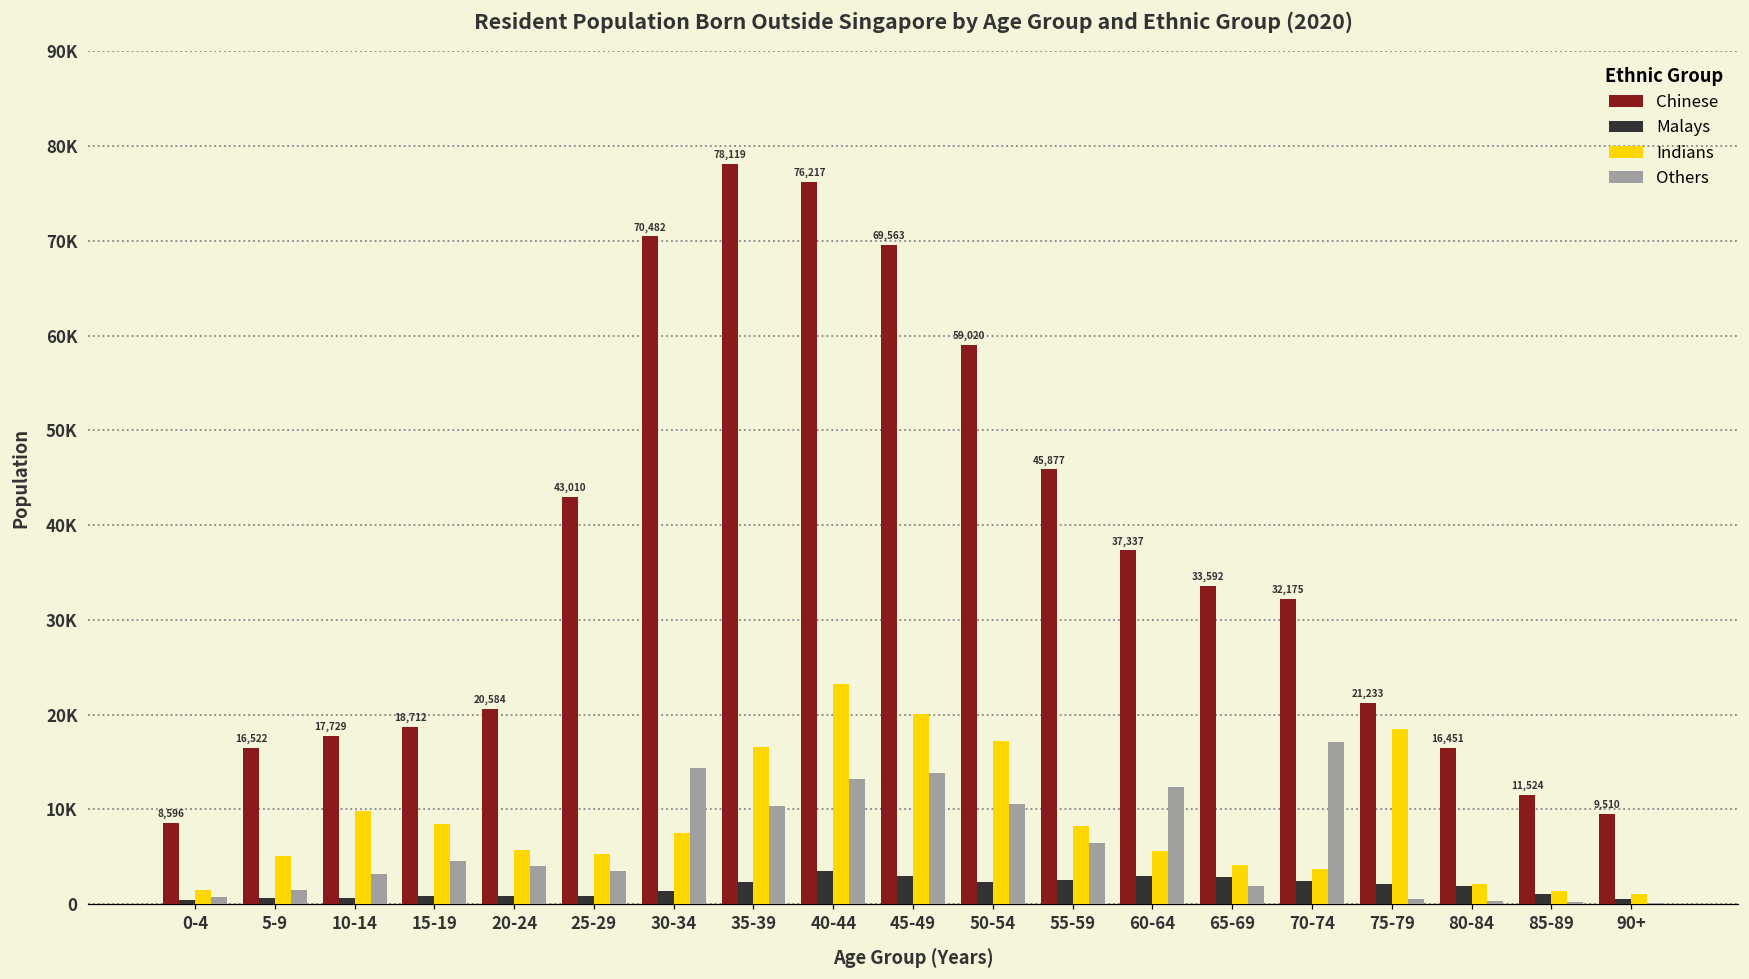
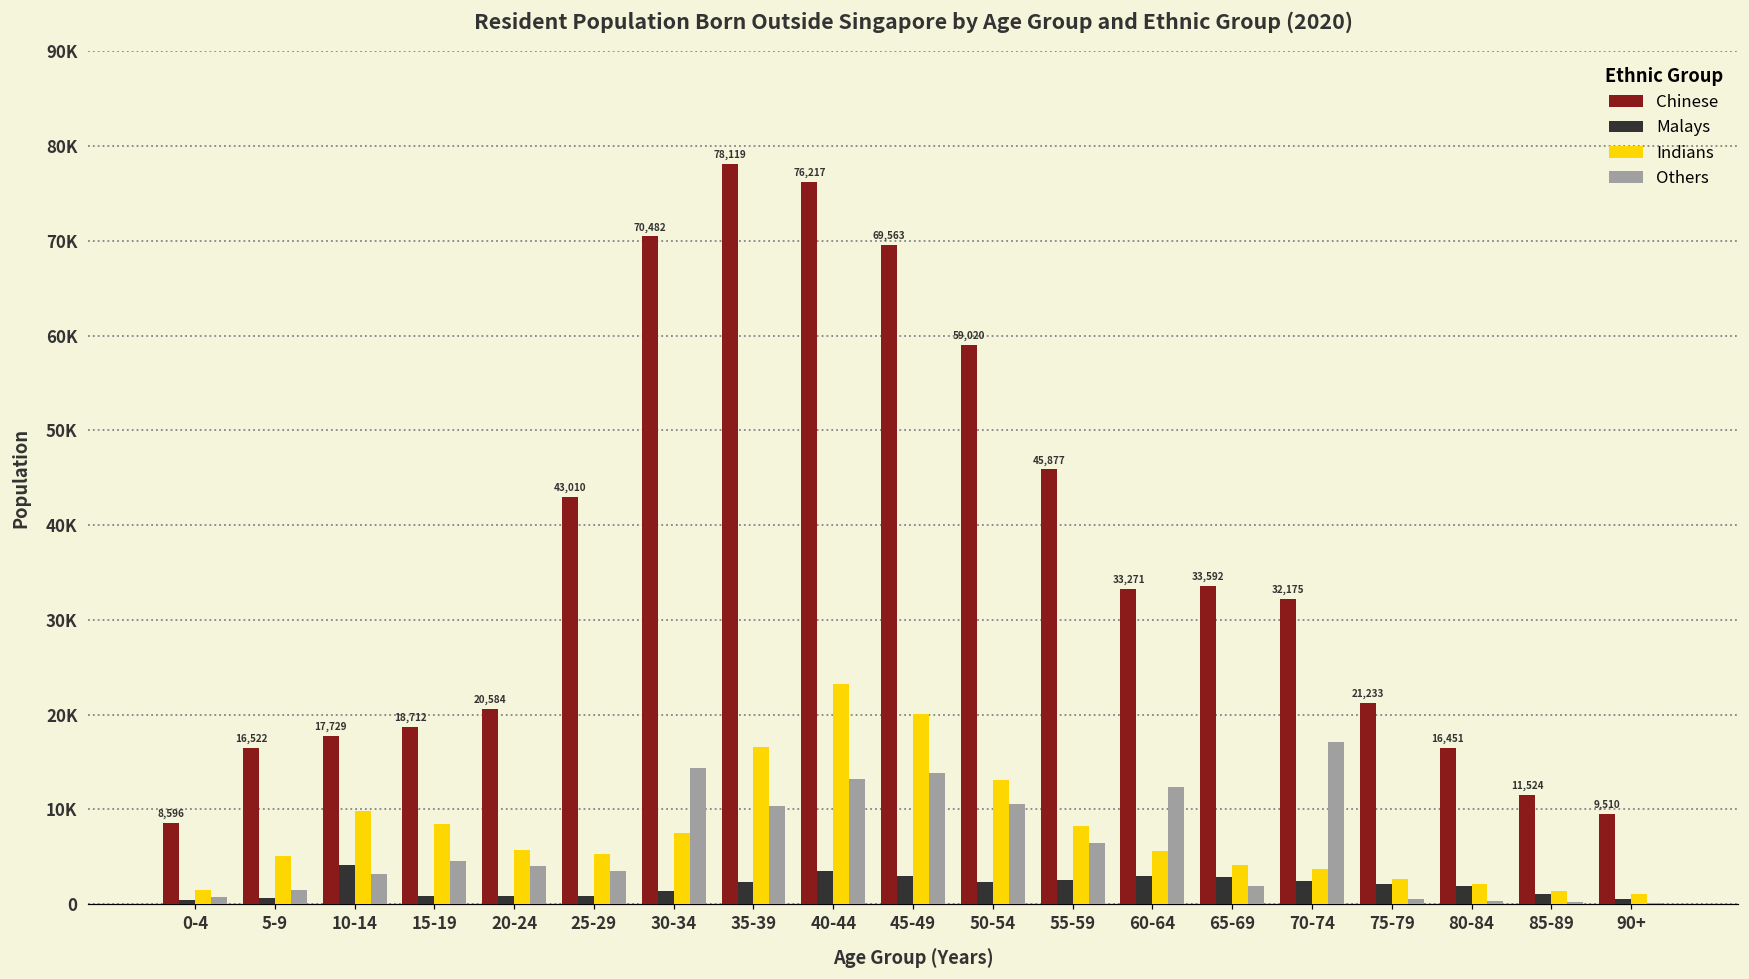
  {
    "Chinese": {
      "0-4": "8,596",
      "5-9": "16,522",
      "10-14": "17,729",
      "15-19": "18,712",
      "20-24": "20,584",
      "25-29": "43,010",
      "30-34": "70,482",
      "35-39": "78,119",
      "40-44": "76,217",
      "45-49": "69,563",
      "50-54": "59,020",
      "55-59": "45,877",
-     "60-64": "37,337",
+     "60-64": "33,271",
      "65-69": "33,592",
      "70-74": "32,175",
      "75-79": "21,233",
      "80-84": "16,451",
      "85-89": "11,524",
      "90+": "9,510"
    },
    "Malays": {
      "0-4": "0",
      "5-9": "1000",
-     "10-14": "1000",
+     "10-14": "4000",
      "15-19": "1000",
      "20-24": "1000",
      "25-29": "1000",
      "30-34": "1000",
      "35-39": "2000",
      "40-44": "3000",
      "45-49": "3000",
      "50-54": "2000",
      "55-59": "3000",
      "60-64": "3000",
      "65-69": "3000",
      "70-74": "2000",
      "75-79": "2000",
      "80-84": "2000",
      "85-89": "1000",
      "90+": "1000"
    },
    "Indians": {
      "0-4": "1000",
      "5-9": "5000",
      "10-14": "10000",
      "15-19": "8000",
      "20-24": "6000",
      "25-29": "5000",
      "30-34": "8000",
      "35-39": "17000",
      "40-44": "23000",
      "45-49": "20000",
-     "50-54": "17000",
+     "50-54": "13000",
      "55-59": "8000",
      "60-64": "6000",
      "65-69": "4000",
      "70-74": "4000",
-     "75-79": "18000",
+     "75-79": "3000",
      "80-84": "2000",
      "85-89": "1000",
      "90+": "1000"
    },
    "Others": {
      "0-4": "1000",
      "5-9": "2000",
      "10-14": "3000",
      "15-19": "5000",
      "20-24": "4000",
      "25-29": "3000",
      "30-34": "14000",
      "35-39": "10000",
      "40-44": "13000",
      "45-49": "14000",
      "50-54": "11000",
      "55-59": "6000",
      "60-64": "12000",
      "65-69": "2000",
      "70-74": "17000",
      "75-79": "1000",
      "80-84": "0"
    }
  }
